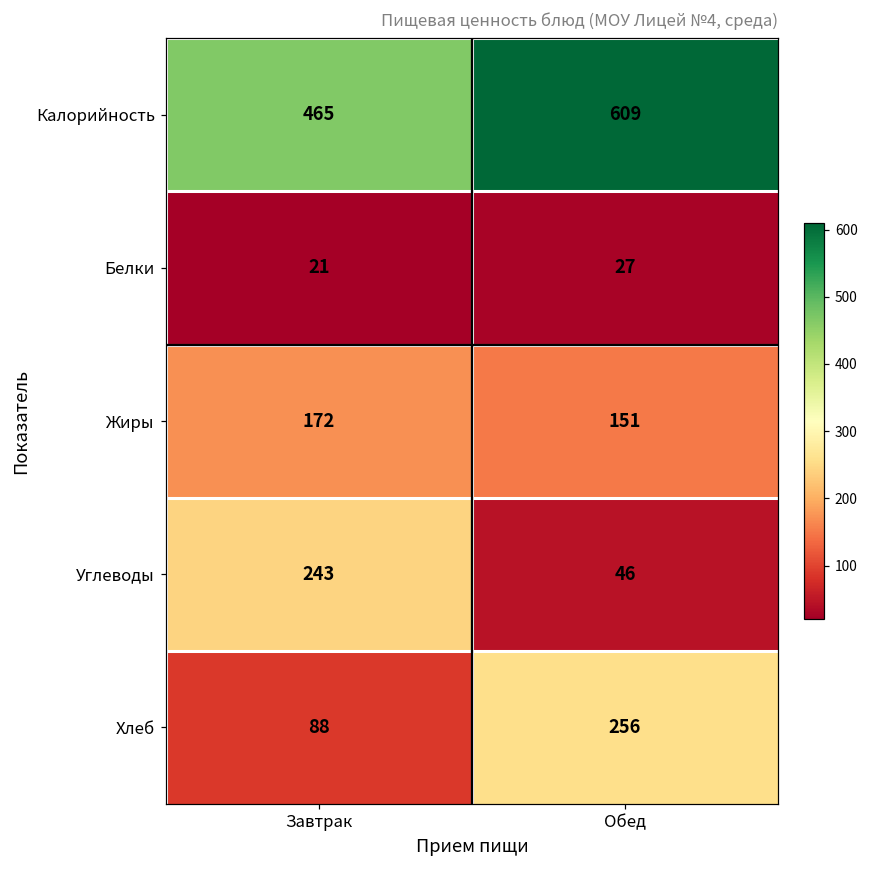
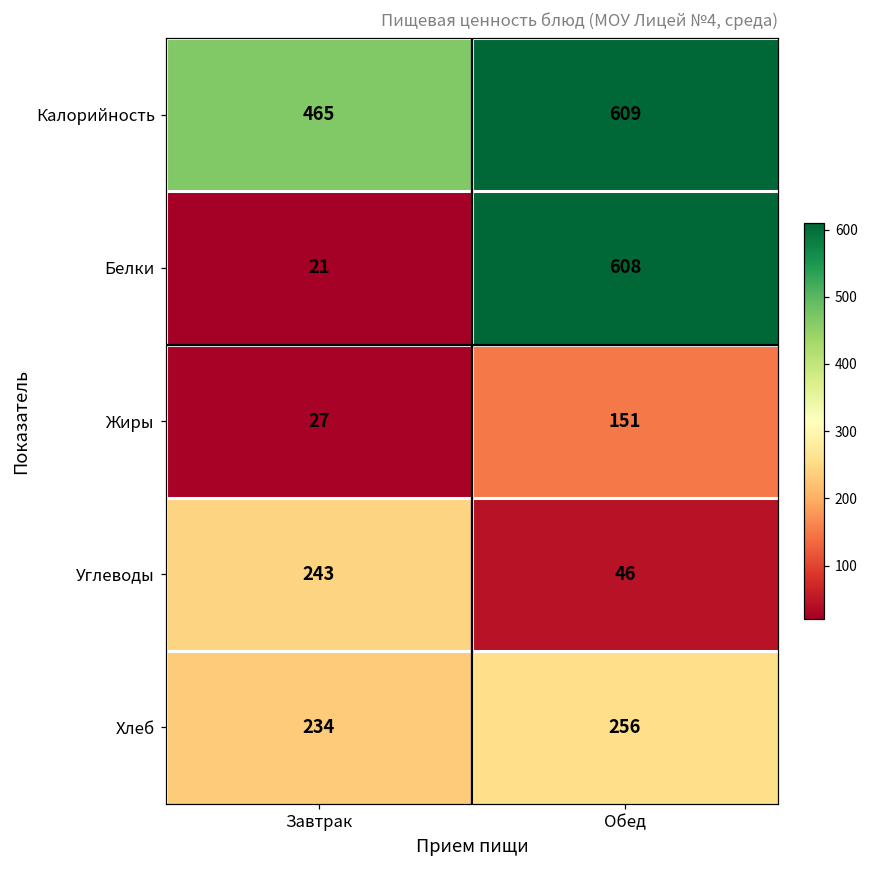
  {
    "Калорийность": {
      "Завтрак": 465,
      "Обед": 609
    },
    "Белки": {
      "Завтрак": 21,
-     "Обед": 27
+     "Обед": 608
    },
    "Жиры": {
-     "Завтрак": 172,
+     "Завтрак": 27,
      "Обед": 151
    },
    "Углеводы": {
      "Завтрак": 243,
      "Обед": 46
    },
    "Хлеб": {
-     "Завтрак": 88,
+     "Завтрак": 234,
      "Обед": 256
    }
  }
